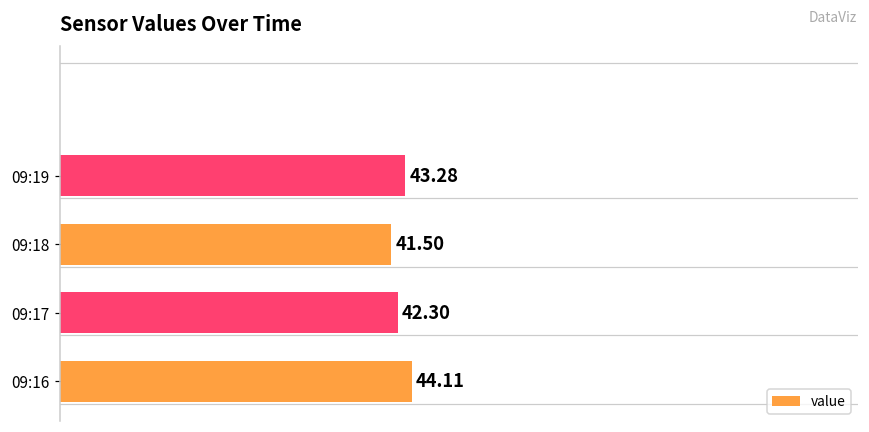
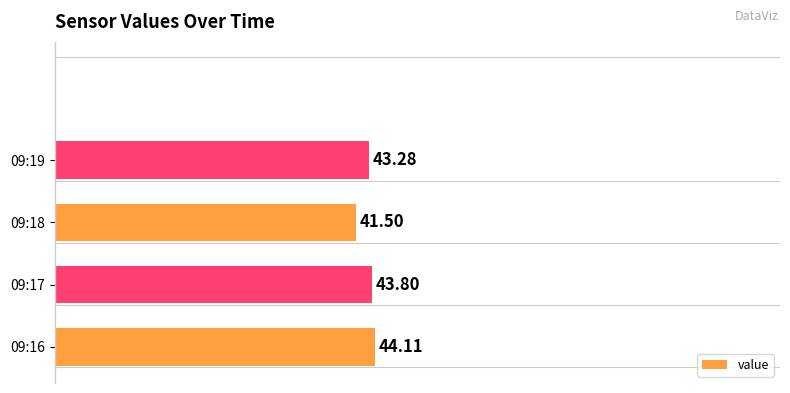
  {
    "09:19": 43.28,
    "09:18": 41.50,
-   "09:17": 42.30,
+   "09:17": 43.80,
    "09:16": 44.11
  }
